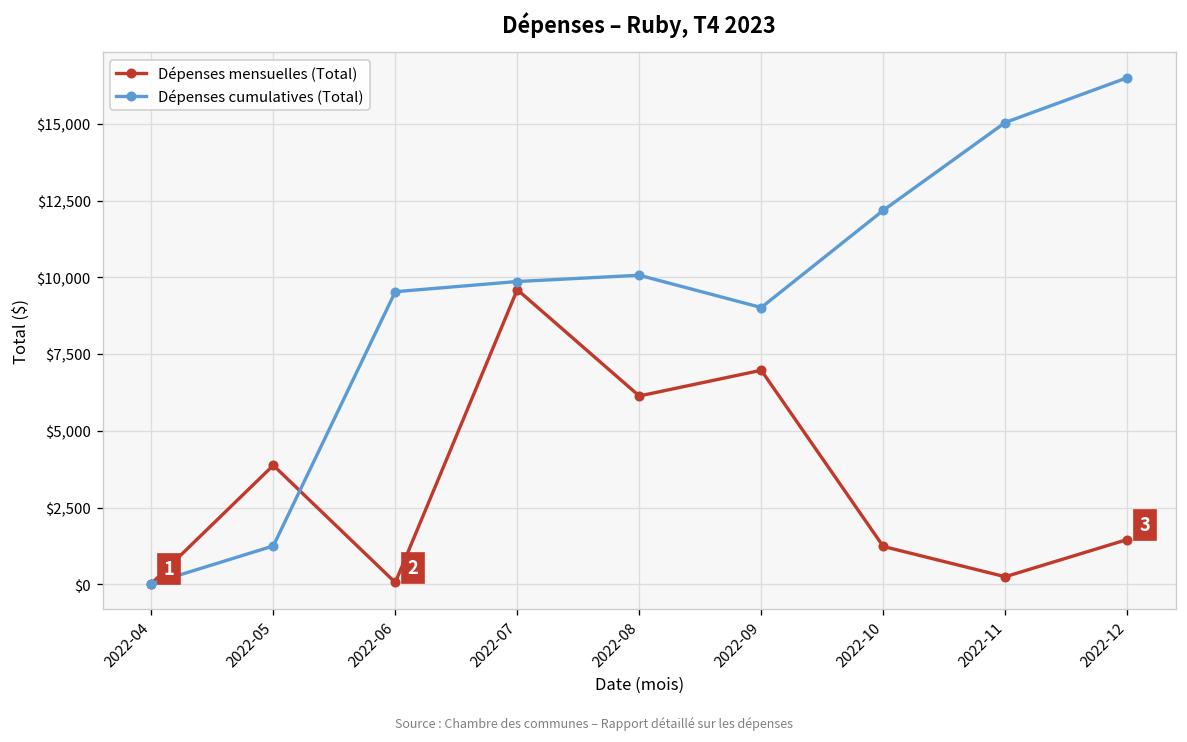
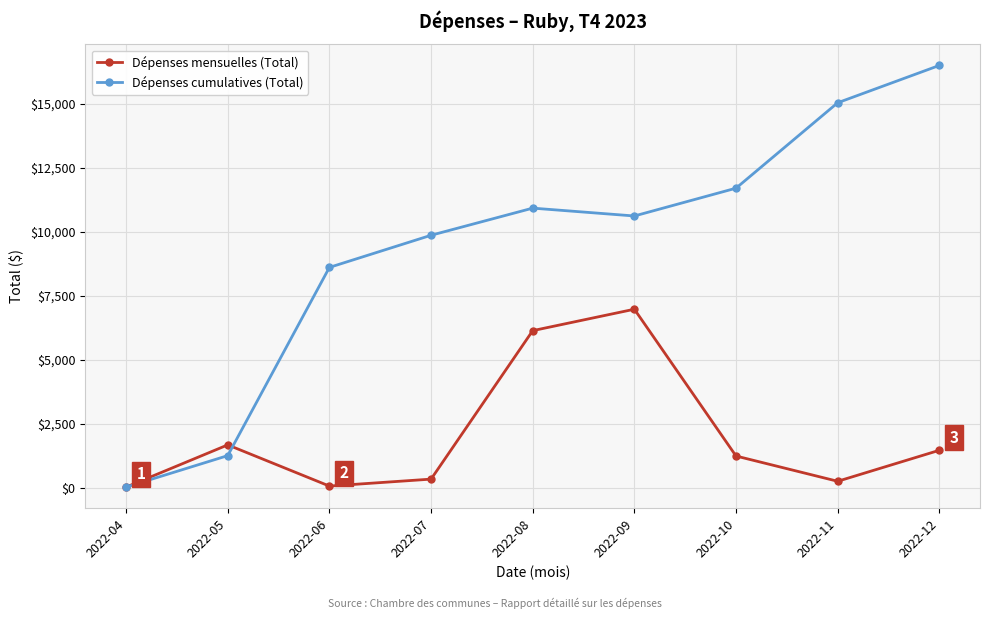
  {
    "Dépenses mensuelles (Total)": {
-     "2022-05": "$3,900",
-     "2022-07": "$9,600",
+     "2022-05": "$1,700",
+     "2022-07": "$300",
      "2022-08": "$6,100",
      "2022-09": "$7,000",
      "2022-10": "$1,200",
      "2022-11": "$200"
    },
    "Dépenses cumulatives (Total)": {
      "2022-05": "$1,300",
-     "2022-06": "$9,500",
+     "2022-06": "$8,600",
      "2022-07": "$9,900",
-     "2022-08": "$10,100",
-     "2022-09": "$9,000",
-     "2022-10": "$12,200",
+     "2022-08": "$10,900",
+     "2022-09": "$10,600",
+     "2022-10": "$11,700",
      "2022-11": "$15,000",
      "2022-12": "$16,500"
    }
  }
